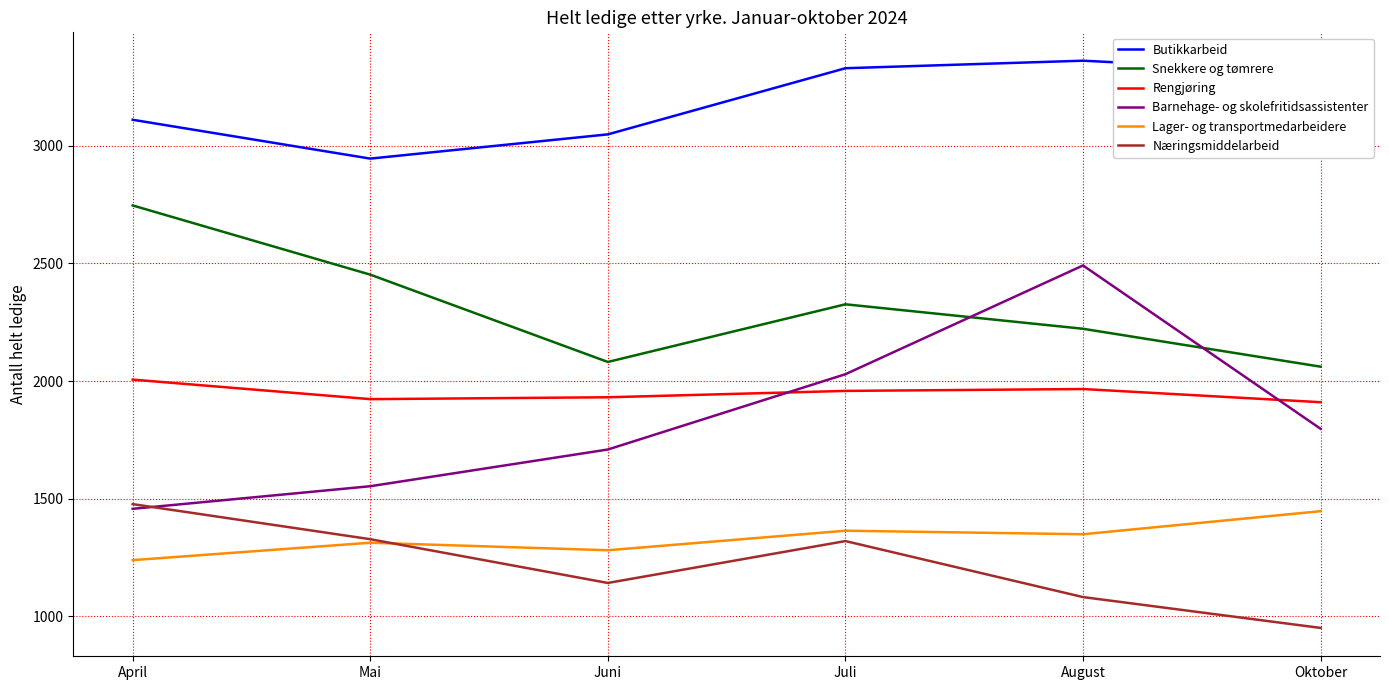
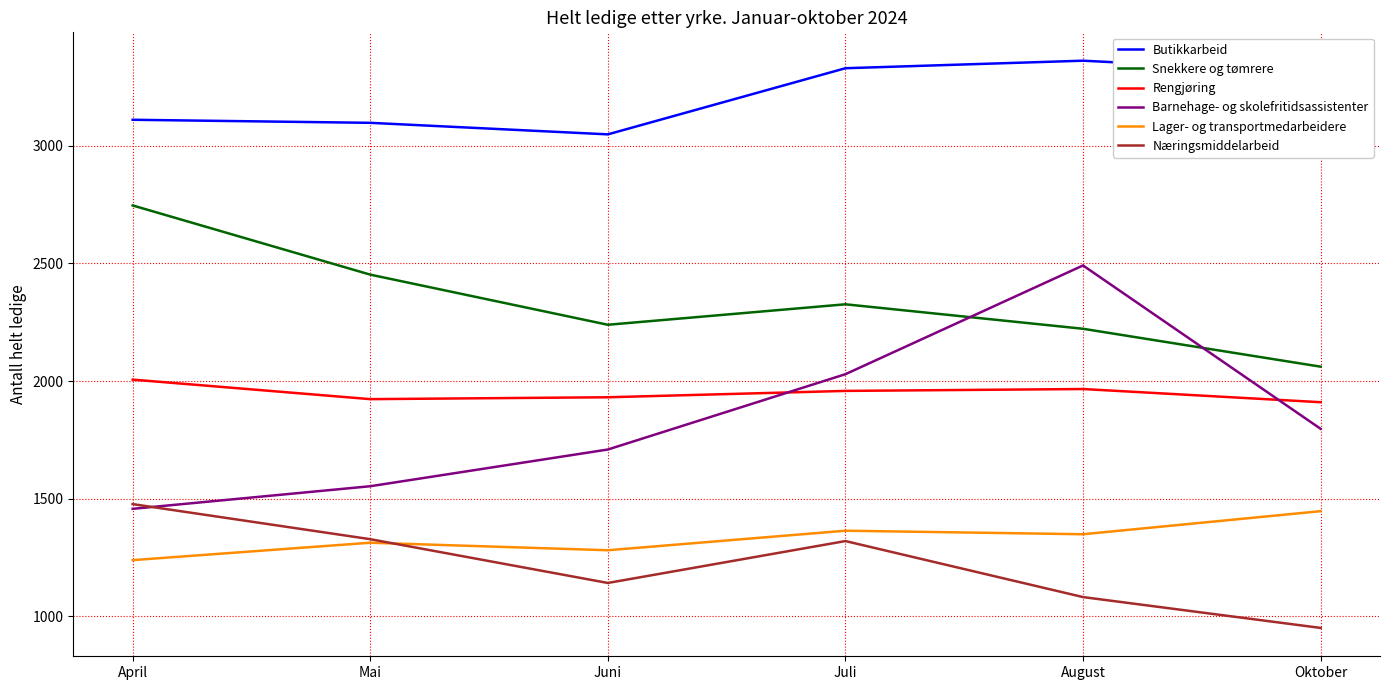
  {
    "Butikkarbeid": {
      "April": 3110,
-     "Mai": 2950,
+     "Mai": 3100,
      "Juni": 3050,
      "Juli": 3330,
      "August": 3360
    },
    "Snekkere og tømrere": {
      "April": 2750,
      "Mai": 2450,
-     "Juni": 2080,
+     "Juni": 2240,
      "Juli": 2330,
      "August": 2220,
      "Oktober": 2060
    },
    "Rengjøring": {
      "April": 2010,
      "Mai": 1920,
      "Juni": 1930,
      "Juli": 1960,
      "August": 1970,
      "Oktober": 1910
    },
    "Barnehage- og skolefritidsassistenter": {
      "April": 1460,
      "Mai": 1550,
      "Juni": 1710,
      "Juli": 2030,
      "August": 2490,
      "Oktober": 1800
    },
    "Lager- og transportmedarbeidere": {
      "April": 1240,
      "Mai": 1310,
      "Juni": 1280,
      "Juli": 1360,
      "August": 1350,
      "Oktober": 1450
    },
    "Næringsmiddelarbeid": {
      "April": 1480,
      "Mai": 1330,
      "Juni": 1140,
      "Juli": 1320,
      "August": 1080,
      "Oktober": 950
    }
  }
